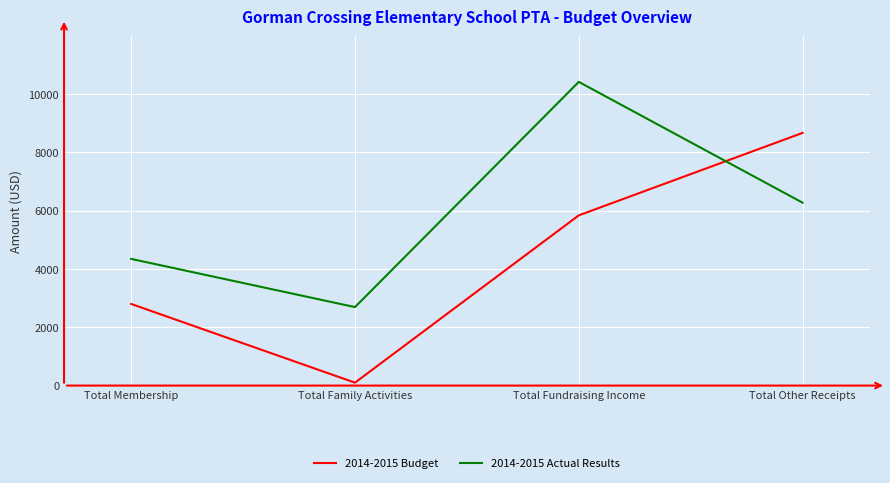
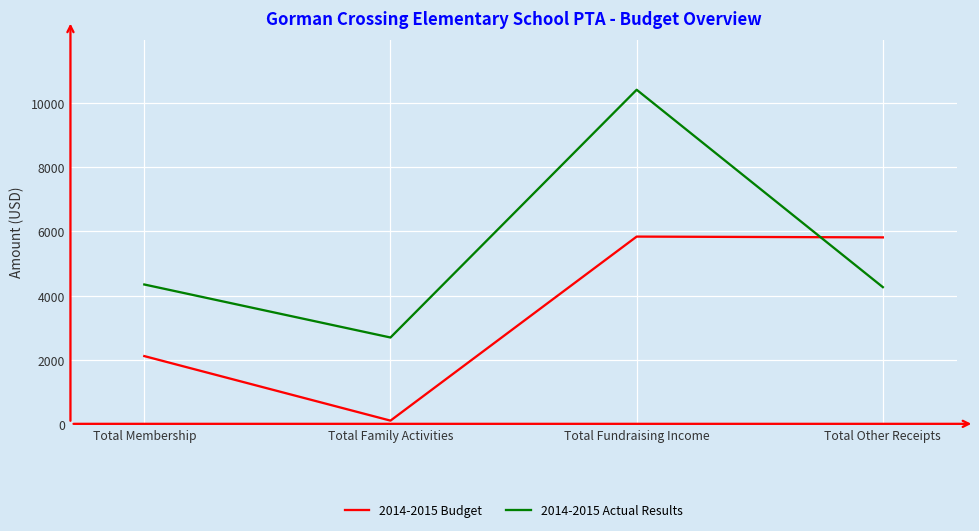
  {
    "2014-2015 Budget": {
-     "Total Membership": 2800,
+     "Total Membership": 2100,
      "Total Family Activities": 100,
      "Total Fundraising Income": 5800,
-     "Total Other Receipts": 8700
+     "Total Other Receipts": 5800
    },
    "2014-2015 Actual Results": {
      "Total Membership": 4300,
      "Total Family Activities": 2700,
      "Total Fundraising Income": 10400,
-     "Total Other Receipts": 6300
+     "Total Other Receipts": 4300
    }
  }
